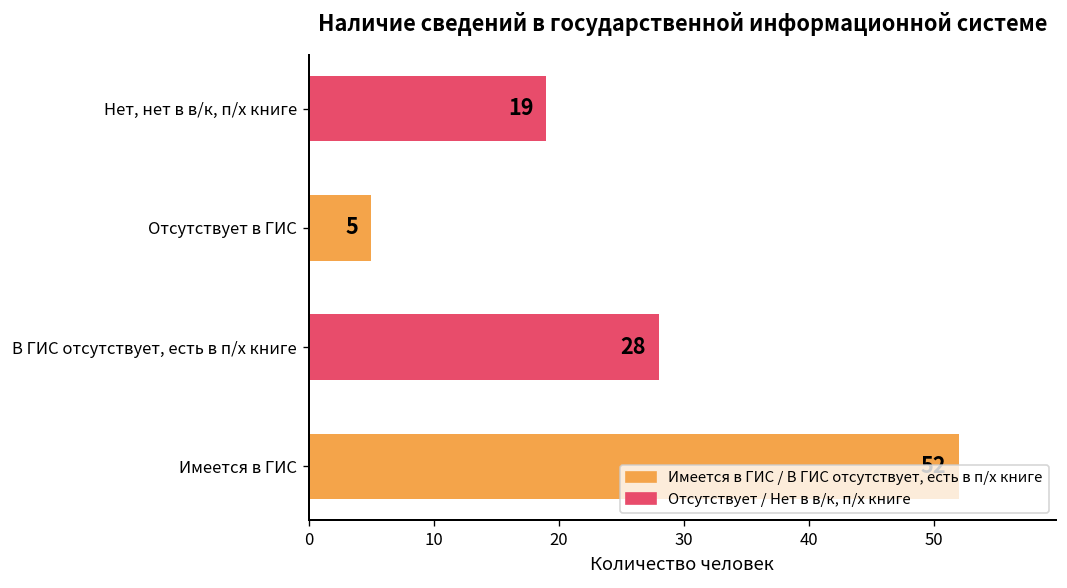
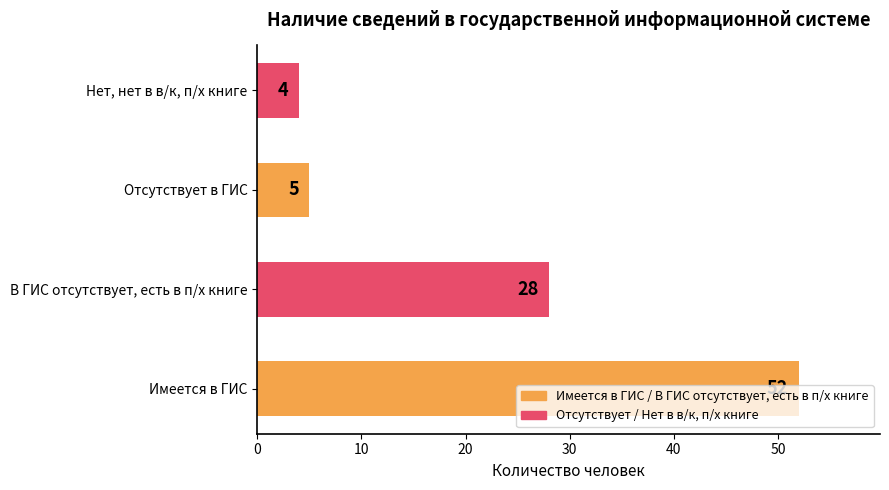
  {
-   "Нет, нет в в/к, п/х книге": 19,
+   "Нет, нет в в/к, п/х книге": 4,
    "Отсутствует в ГИС": 5,
    "В ГИС отсутствует, есть в п/х книге": 28
  }
